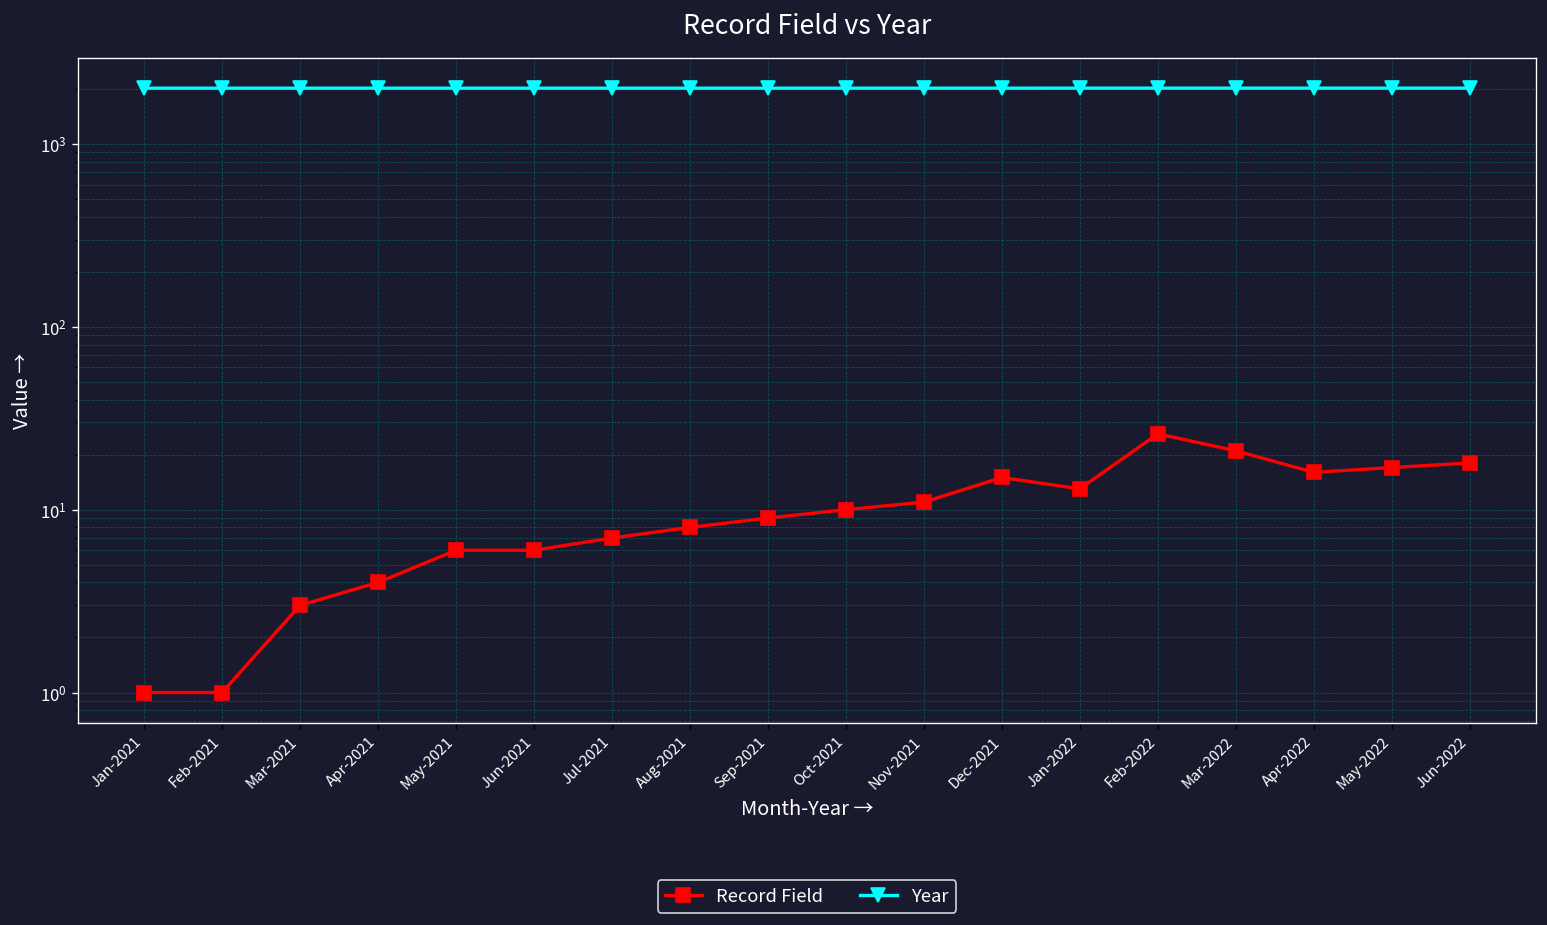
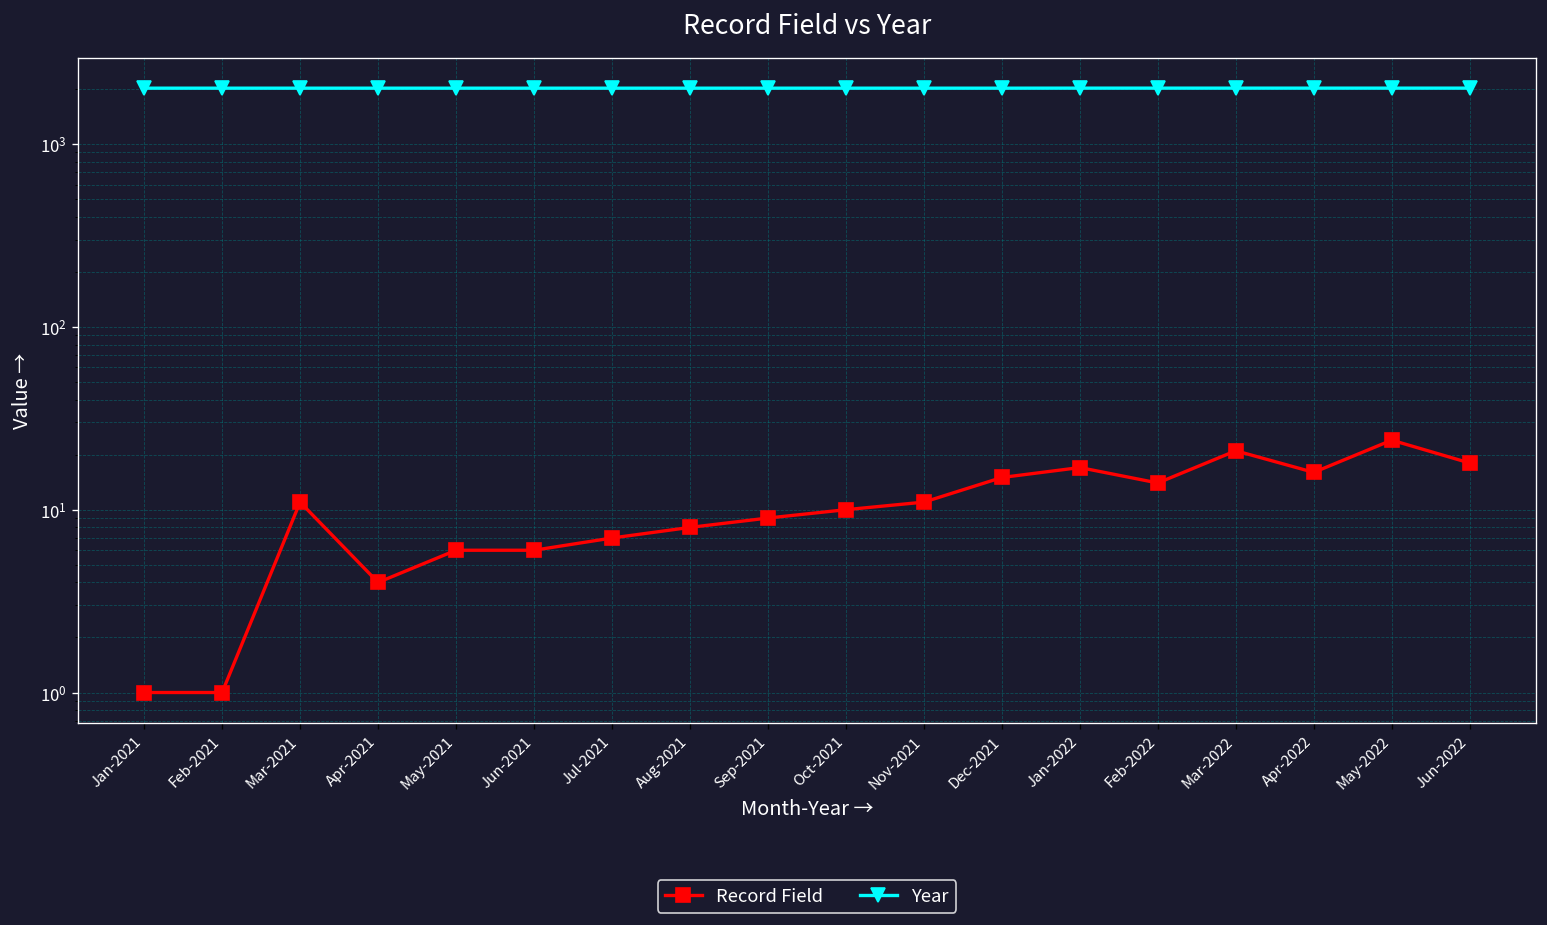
  {
    "Record Field": {
      "Jan-2021": 1,
      "Feb-2021": 1,
-     "Mar-2021": 3,
+     "Mar-2021": 11,
      "Apr-2021": 4,
      "May-2021": 6,
      "Jun-2021": 6,
      "Jul-2021": 7,
      "Aug-2021": 8,
      "Sep-2021": 9,
      "Oct-2021": 10,
      "Nov-2021": 11,
      "Dec-2021": 15,
-     "Jan-2022": 13,
-     "Feb-2022": 26,
+     "Jan-2022": 17,
+     "Feb-2022": 14,
      "Mar-2022": 21,
      "Apr-2022": 16,
-     "May-2022": 17,
+     "May-2022": 24,
      "Jun-2022": 18
    },
    "Year": {
      "Jan-2021": 2000,
      "Feb-2021": 2000,
      "Mar-2021": 2000,
      "Apr-2021": 2000,
      "May-2021": 2000,
      "Jun-2021": 2000,
      "Jul-2021": 2000,
      "Aug-2021": 2000,
      "Sep-2021": 2000,
      "Oct-2021": 2000,
      "Nov-2021": 2000,
      "Dec-2021": 2000,
      "Jan-2022": 2000,
      "Feb-2022": 2000,
      "Mar-2022": 2000,
      "Apr-2022": 2000,
      "May-2022": 2000,
      "Jun-2022": 2000
    }
  }
